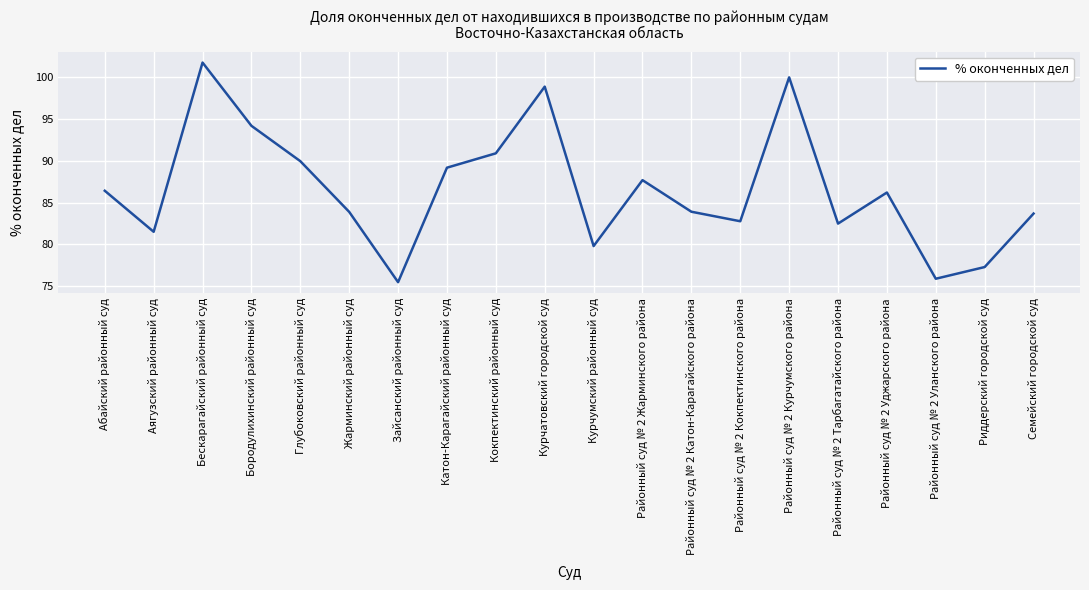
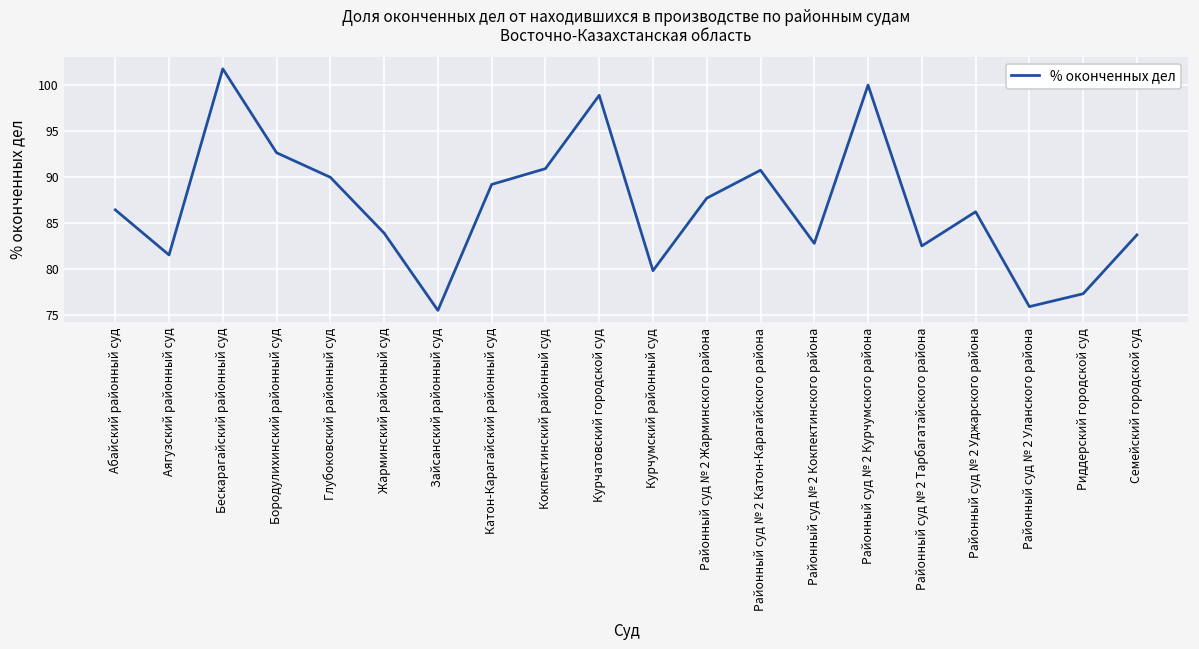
  {
    "Абайский районный суд": 86,
    "Аягузский районный суд": 82,
    "Бескарагайский районный суд": 102,
-   "Бородулихинский районный суд": 94,
+   "Бородулихинский районный суд": 93,
    "Глубоковский районный суд": 90,
    "Жарминский районный суд": 84,
    "Зайсанский районный суд": 75,
    "Катон-Карагайский районный суд": 89,
    "Кокпектинский районный суд": 91,
    "Курчатовский городской суд": 99,
    "Курчумский районный суд": 80,
    "Районный суд № 2 Жарминского района": 88,
-   "Районный суд № 2 Катон-Карагайского района": 84,
+   "Районный суд № 2 Катон-Карагайского района": 91,
    "Районный суд № 2 Кокпектинского района": 83,
    "Районный суд № 2 Курчумского района": 100,
    "Районный суд № 2 Тарбагатайского района": 83,
    "Районный суд № 2 Уджарского района": 86,
    "Районный суд № 2 Уланского района": 76,
    "Риддерский городской суд": 77,
    "Семейский городской суд": 84
  }
